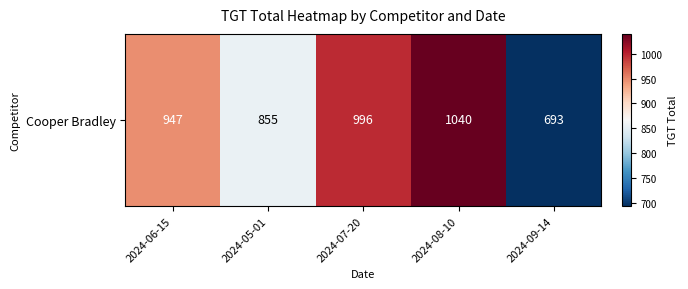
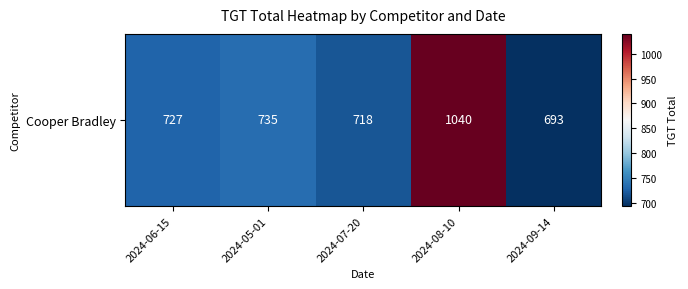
  {
    "Cooper Bradley": {
-     "2024-06-15": 947,
-     "2024-05-01": 855,
-     "2024-07-20": 996,
+     "2024-06-15": 727,
+     "2024-05-01": 735,
+     "2024-07-20": 718,
      "2024-08-10": 1040,
      "2024-09-14": 693
    }
  }
